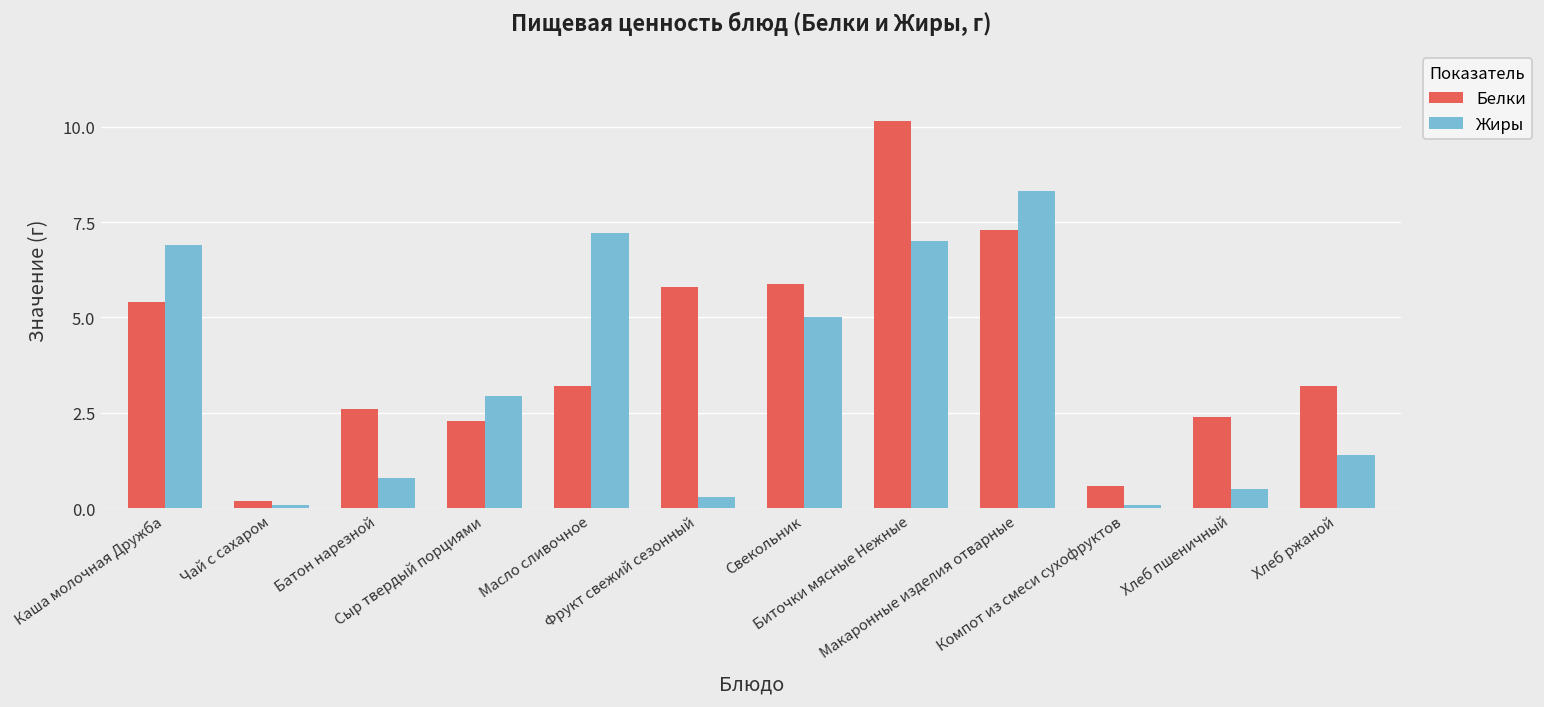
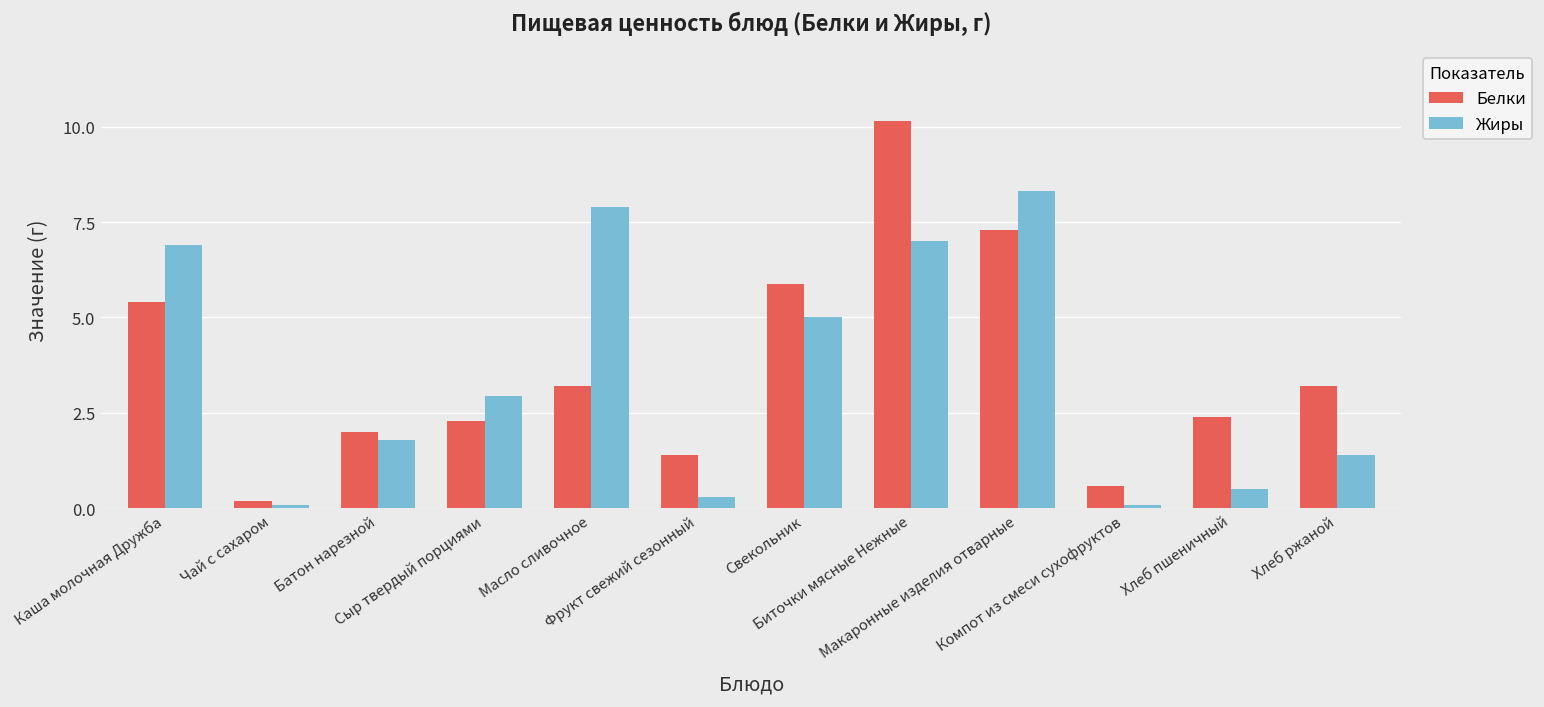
  {
    "Белки": {
      "Каша молочная Дружба": 5.4,
      "Чай с сахаром": 0.2,
-     "Батон нарезной": 2.6,
+     "Батон нарезной": 2.0,
      "Сыр твердый порциями": 2.3,
      "Масло сливочное": 3.2,
-     "Фрукт свежий сезонный": 5.8,
+     "Фрукт свежий сезонный": 1.4,
      "Свекольник": 5.9,
      "Биточки мясные Нежные": 10.2,
      "Макаронные изделия отварные": 7.3,
      "Компот из смеси сухофруктов": 0.6,
      "Хлеб пшеничный": 2.4,
      "Хлеб ржаной": 3.2
    },
    "Жиры": {
      "Каша молочная Дружба": 6.9,
      "Чай с сахаром": 0.1,
-     "Батон нарезной": 0.8,
+     "Батон нарезной": 1.8,
      "Сыр твердый порциями": 3.0,
-     "Масло сливочное": 7.2,
+     "Масло сливочное": 7.9,
      "Фрукт свежий сезонный": 0.3,
      "Свекольник": 5.0,
      "Биточки мясные Нежные": 7.0,
      "Макаронные изделия отварные": 8.3,
      "Компот из смеси сухофруктов": 0.1,
      "Хлеб пшеничный": 0.5,
      "Хлеб ржаной": 1.4
    }
  }
